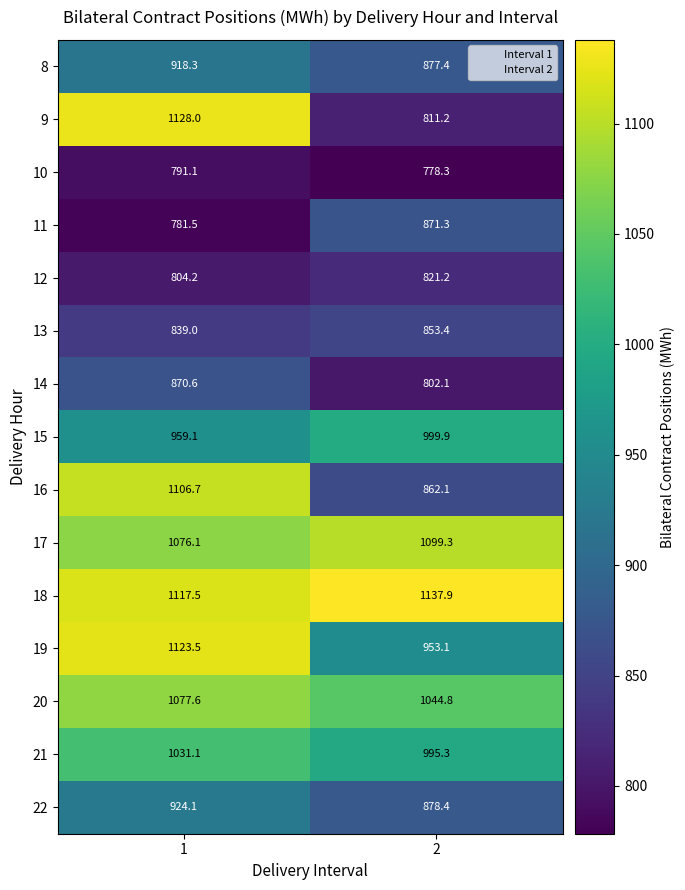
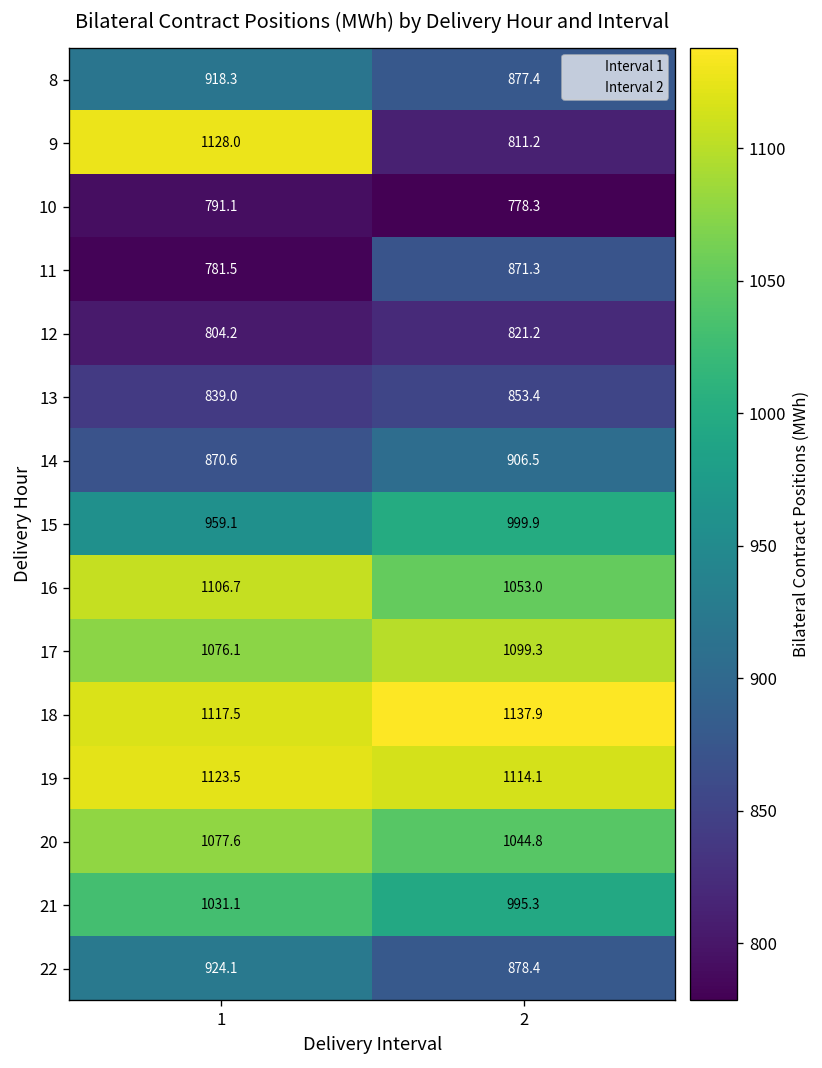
  {
    "8": {
      "1": 918.3,
      "2": 877.4
    },
    "9": {
      "1": 1128.0,
      "2": 811.2
    },
    "10": {
      "1": 791.1,
      "2": 778.3
    },
    "11": {
      "1": 781.5,
      "2": 871.3
    },
    "12": {
      "1": 804.2,
      "2": 821.2
    },
    "13": {
      "1": 839.0,
      "2": 853.4
    },
    "14": {
      "1": 870.6,
-     "2": 802.1
+     "2": 906.5
    },
    "15": {
      "1": 959.1,
      "2": 999.9
    },
    "16": {
      "1": 1106.7,
-     "2": 862.1
+     "2": 1053.0
    },
    "17": {
      "1": 1076.1,
      "2": 1099.3
    },
    "18": {
      "1": 1117.5,
      "2": 1137.9
    },
    "19": {
      "1": 1123.5,
-     "2": 953.1
+     "2": 1114.1
    },
    "20": {
      "1": 1077.6,
      "2": 1044.8
    },
    "21": {
      "1": 1031.1,
      "2": 995.3
    },
    "22": {
      "1": 924.1,
      "2": 878.4
    }
  }
